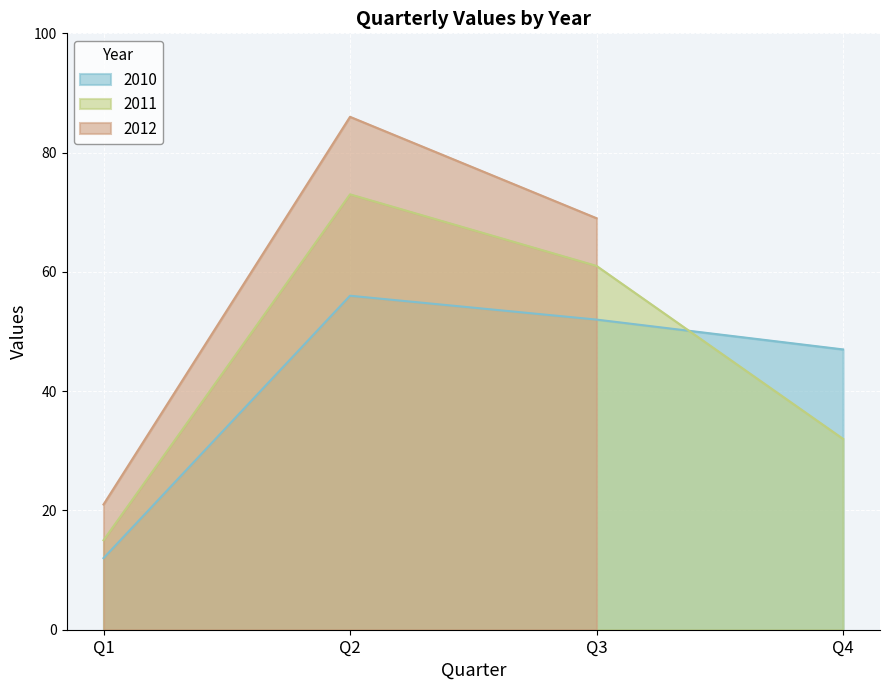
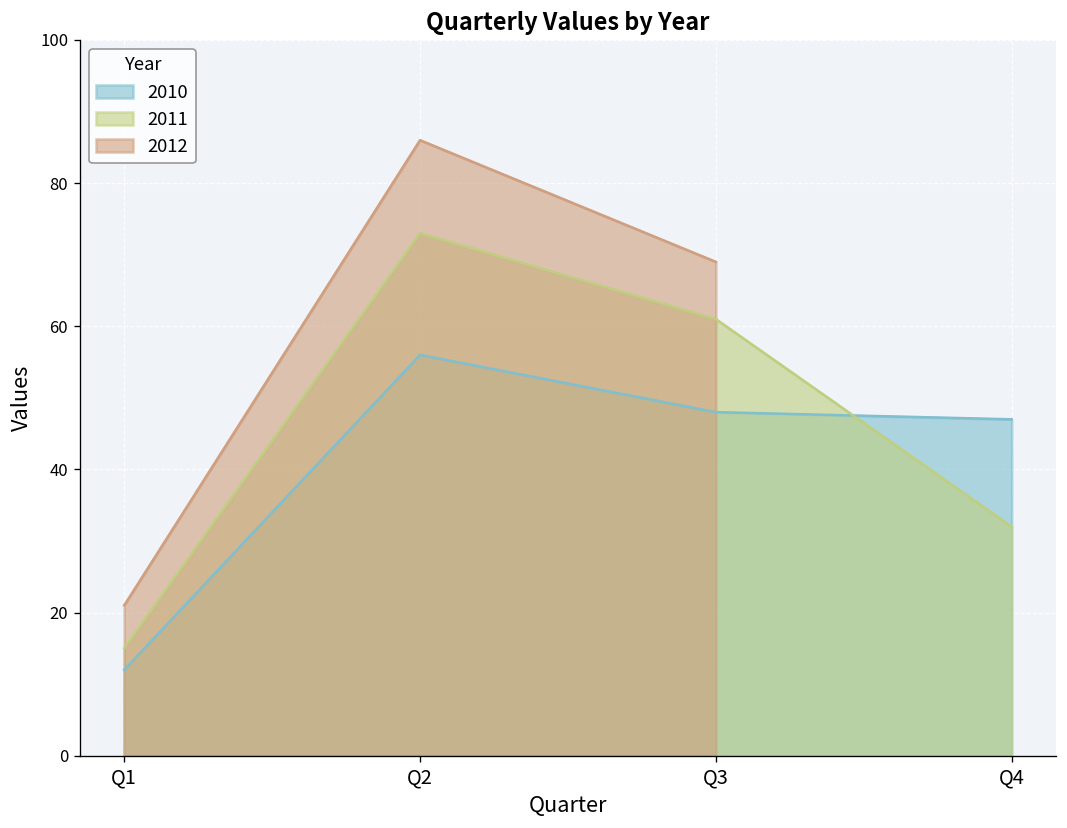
  {
    "2010": {
      "Q1": 12,
      "Q2": 56,
-     "Q3": 52,
+     "Q3": 48,
      "Q4": 47
    }
  }
